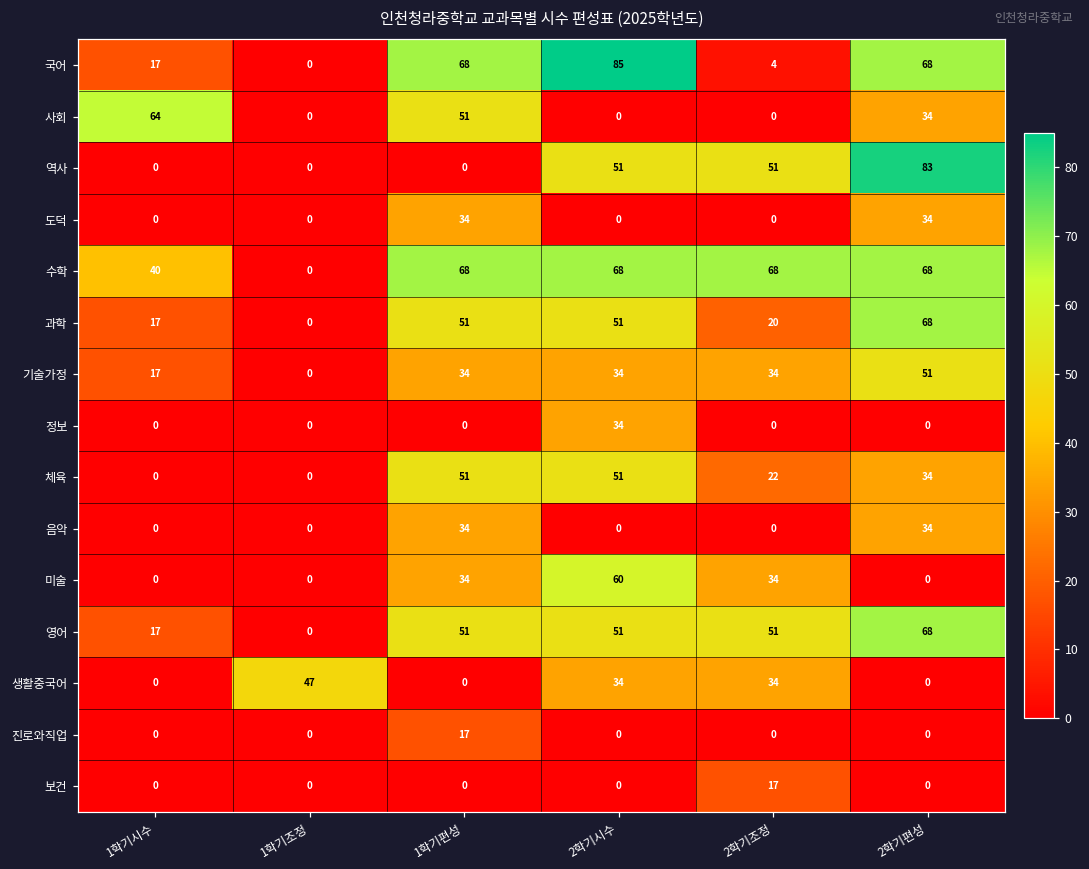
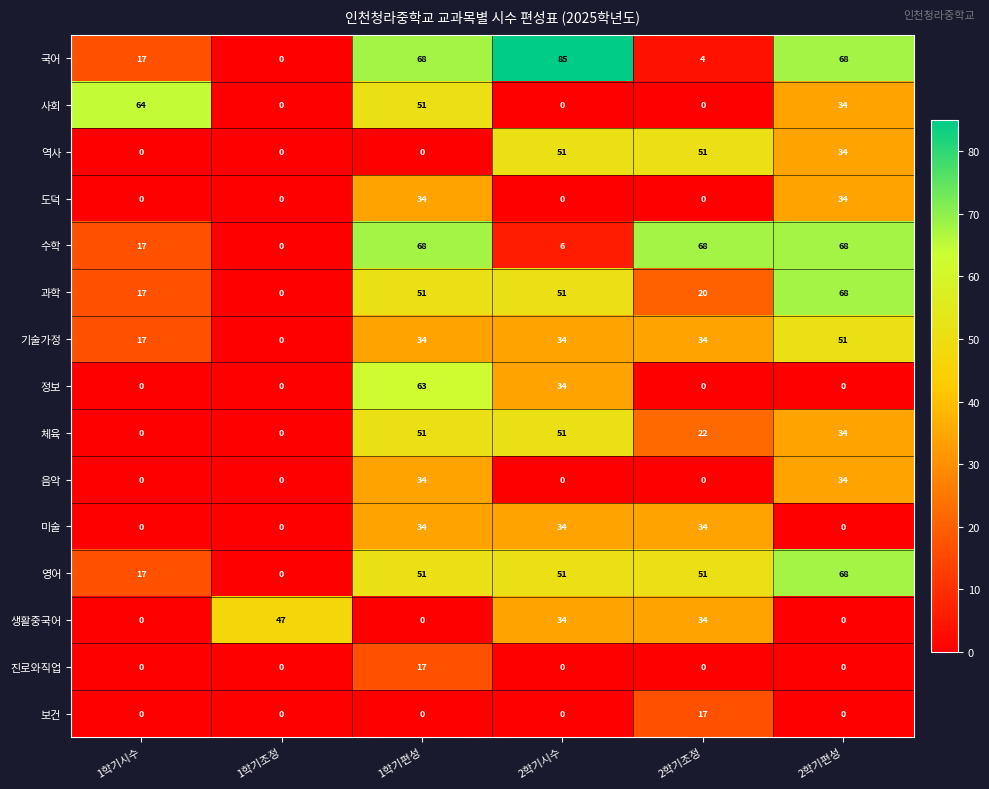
  {
    "국어": {
      "1학기시수": 17,
      "1학기조정": 0,
      "1학기편성": 68,
      "2학기시수": 85,
      "2학기조정": 4,
      "2학기편성": 68
    },
    "사회": {
      "1학기시수": 64,
      "1학기조정": 0,
      "1학기편성": 51,
      "2학기시수": 0,
      "2학기조정": 0,
      "2학기편성": 34
    },
    "역사": {
      "1학기시수": 0,
      "1학기조정": 0,
      "1학기편성": 0,
      "2학기시수": 51,
      "2학기조정": 51,
-     "2학기편성": 83
+     "2학기편성": 34
    },
    "도덕": {
      "1학기시수": 0,
      "1학기조정": 0,
      "1학기편성": 34,
      "2학기시수": 0,
      "2학기조정": 0,
      "2학기편성": 34
    },
    "수학": {
-     "1학기시수": 40,
+     "1학기시수": 17,
      "1학기조정": 0,
      "1학기편성": 68,
-     "2학기시수": 68,
+     "2학기시수": 6,
      "2학기조정": 68,
      "2학기편성": 68
    },
    "과학": {
      "1학기시수": 17,
      "1학기조정": 0,
      "1학기편성": 51,
      "2학기시수": 51,
      "2학기조정": 20,
      "2학기편성": 68
    },
    "기술가정": {
      "1학기시수": 17,
      "1학기조정": 0,
      "1학기편성": 34,
      "2학기시수": 34,
      "2학기조정": 34,
      "2학기편성": 51
    },
    "정보": {
      "1학기시수": 0,
      "1학기조정": 0,
-     "1학기편성": 0,
+     "1학기편성": 63,
      "2학기시수": 34,
      "2학기조정": 0,
      "2학기편성": 0
    },
    "체육": {
      "1학기시수": 0,
      "1학기조정": 0,
      "1학기편성": 51,
      "2학기시수": 51,
      "2학기조정": 22,
      "2학기편성": 34
    },
    "음악": {
      "1학기시수": 0,
      "1학기조정": 0,
      "1학기편성": 34,
      "2학기시수": 0,
      "2학기조정": 0,
      "2학기편성": 34
    },
    "미술": {
      "1학기시수": 0,
      "1학기조정": 0,
      "1학기편성": 34,
-     "2학기시수": 60,
+     "2학기시수": 34,
      "2학기조정": 34,
      "2학기편성": 0
    },
    "영어": {
      "1학기시수": 17,
      "1학기조정": 0,
      "1학기편성": 51,
      "2학기시수": 51,
      "2학기조정": 51,
      "2학기편성": 68
    },
    "생활중국어": {
      "1학기시수": 0,
      "1학기조정": 47,
      "1학기편성": 0,
      "2학기시수": 34,
      "2학기조정": 34,
      "2학기편성": 0
    },
    "진로와직업": {
      "1학기시수": 0,
      "1학기조정": 0,
      "1학기편성": 17,
      "2학기시수": 0,
      "2학기조정": 0,
      "2학기편성": 0
    },
    "보건": {
      "1학기시수": 0,
      "1학기조정": 0,
      "1학기편성": 0,
      "2학기시수": 0,
      "2학기조정": 17,
      "2학기편성": 0
    }
  }
